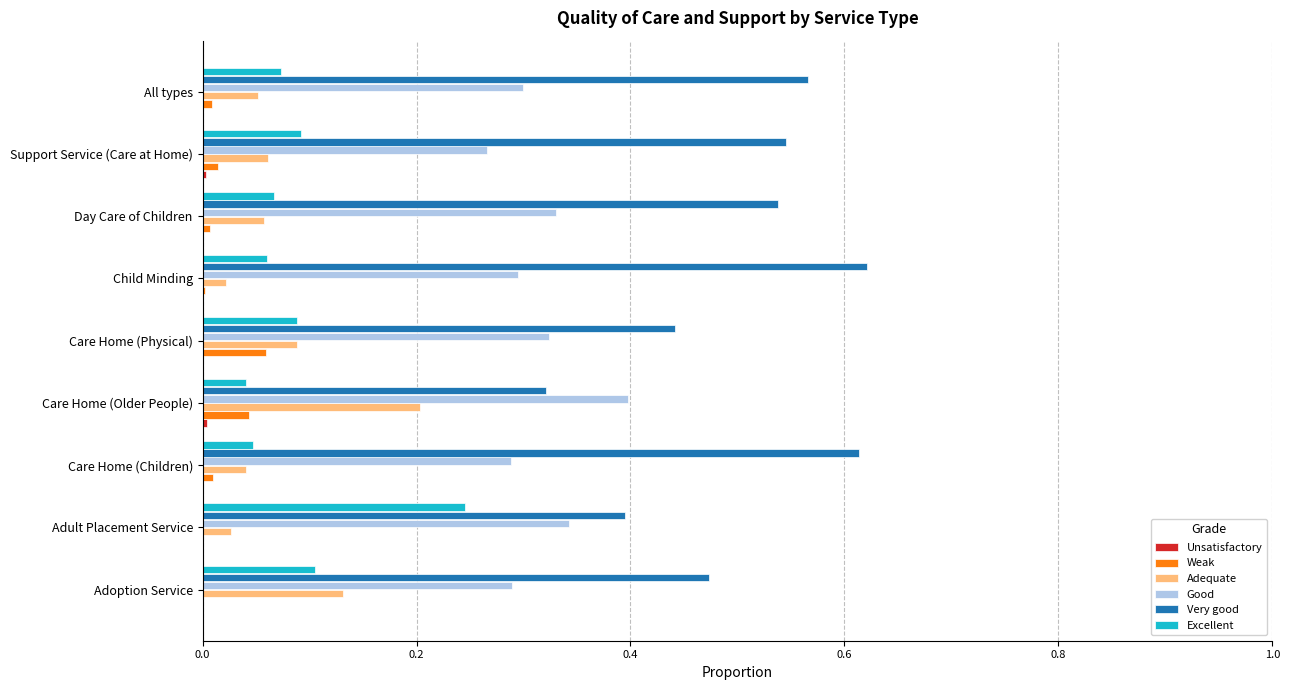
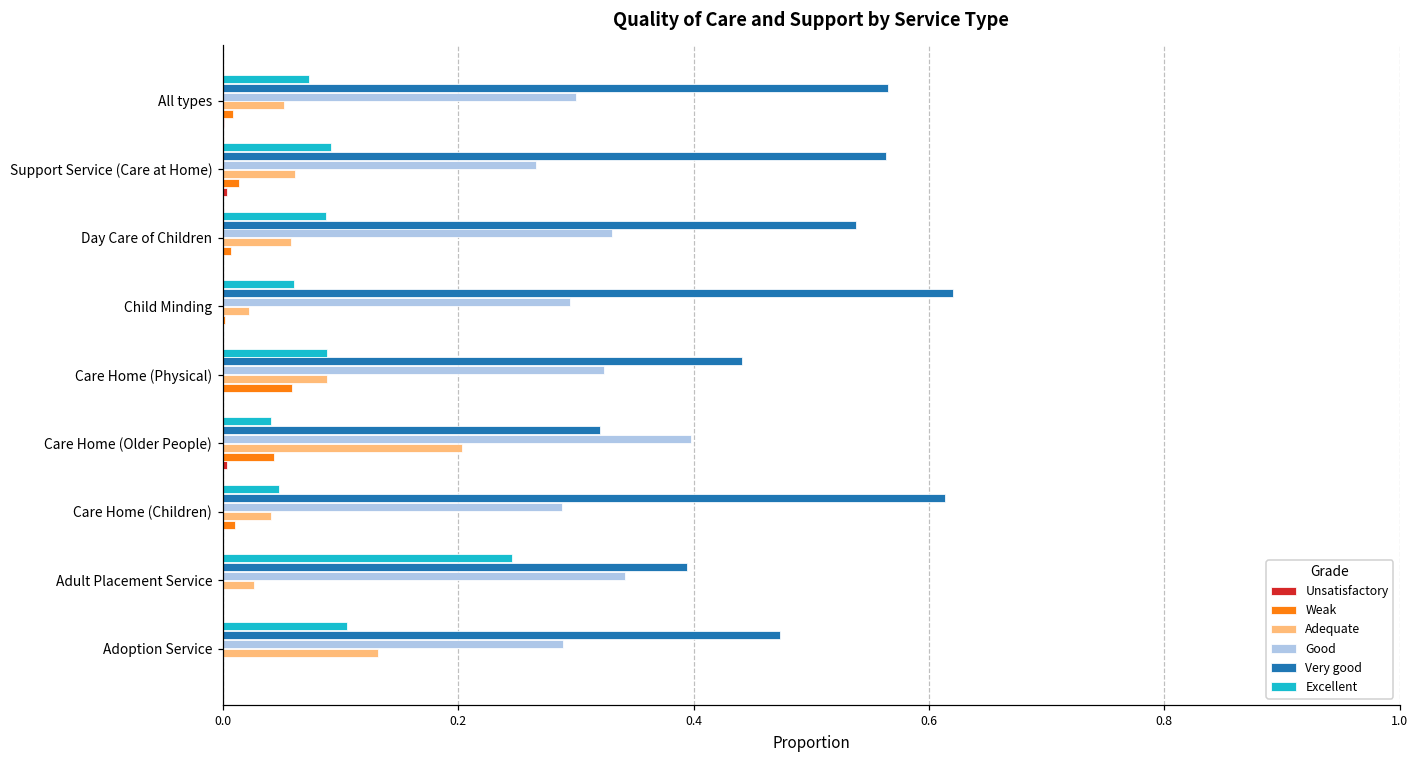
  {
    "Unsatisfactory": {
      "Support Service (Care at Home)": 0.003,
      "Day Care of Children": 0.000,
      "Child Minding": 0.000,
      "Care Home (Physical)": 0.000,
      "Care Home (Older People)": 0.004,
      "Care Home (Children)": 0.000,
      "Adult Placement Service": 0.000,
      "Adoption Service": 0.000
    },
    "Weak": {
      "All types": 0.008,
      "Support Service (Care at Home)": 0.014,
      "Day Care of Children": 0.007,
      "Care Home (Physical)": 0.059,
      "Care Home (Older People)": 0.043,
      "Care Home (Children)": 0.010,
      "Adult Placement Service": 0.000,
      "Adoption Service": 0.000
    },
    "Adequate": {
      "All types": 0.052,
      "Support Service (Care at Home)": 0.061,
      "Day Care of Children": 0.058,
      "Child Minding": 0.022,
      "Care Home (Physical)": 0.088,
      "Care Home (Older People)": 0.204,
      "Care Home (Children)": 0.041,
      "Adult Placement Service": 0.026,
      "Adoption Service": 0.132
    },
    "Good": {
      "All types": 0.300,
      "Support Service (Care at Home)": 0.266,
      "Day Care of Children": 0.330,
      "Child Minding": 0.295,
      "Care Home (Physical)": 0.324,
      "Care Home (Older People)": 0.398,
      "Care Home (Children)": 0.288,
      "Adult Placement Service": 0.342,
      "Adoption Service": 0.289
    },
    "Very good": {
      "All types": 0.566,
-     "Support Service (Care at Home)": 0.545,
+     "Support Service (Care at Home)": 0.563,
      "Day Care of Children": 0.538,
      "Child Minding": 0.621,
      "Care Home (Physical)": 0.441,
      "Care Home (Older People)": 0.321,
      "Care Home (Children)": 0.614,
      "Adult Placement Service": 0.395,
      "Adoption Service": 0.474
    },
    "Excellent": {
      "All types": 0.073,
      "Support Service (Care at Home)": 0.092,
-     "Day Care of Children": 0.067,
+     "Day Care of Children": 0.087,
      "Child Minding": 0.061,
      "Care Home (Physical)": 0.088,
      "Care Home (Older People)": 0.041,
      "Care Home (Children)": 0.047,
      "Adult Placement Service": 0.246,
      "Adoption Service": 0.105
    }
  }
